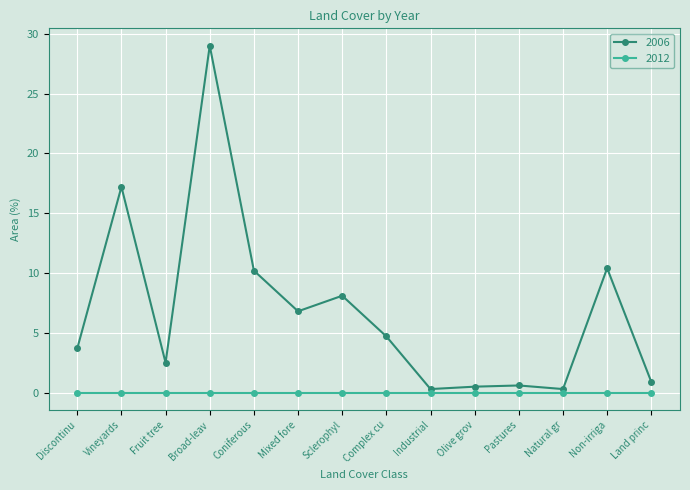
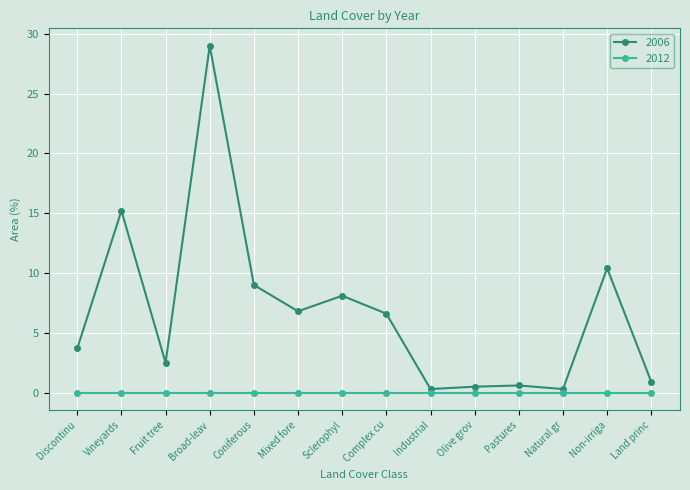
  {
    "2006": {
      "Discontinu": 3.7,
-     "Vineyards": 17.2,
+     "Vineyards": 15.2,
      "Fruit tree": 2.5,
      "Broad-leav": 29.0,
-     "Coniferous": 10.2,
+     "Coniferous": 9.0,
      "Mixed fore": 6.8,
      "Sclerophyl": 8.1,
-     "Complex cu": 4.7,
+     "Complex cu": 6.6,
      "Industrial": 0.3,
      "Olive grov": 0.5,
      "Pastures": 0.6,
      "Natural gr": 0.3,
      "Non-irriga": 10.4,
      "Land princ": 0.9
    },
    "2012": {
      "Discontinu": 0.0,
      "Vineyards": 0.0,
      "Fruit tree": 0.0,
      "Broad-leav": 0.0,
      "Coniferous": 0.0,
      "Mixed fore": 0.0,
      "Sclerophyl": 0.0,
      "Complex cu": 0.0,
      "Industrial": 0.0,
      "Olive grov": 0.0,
      "Pastures": 0.0,
      "Natural gr": 0.0,
      "Non-irriga": 0.0,
      "Land princ": 0.0
    }
  }
